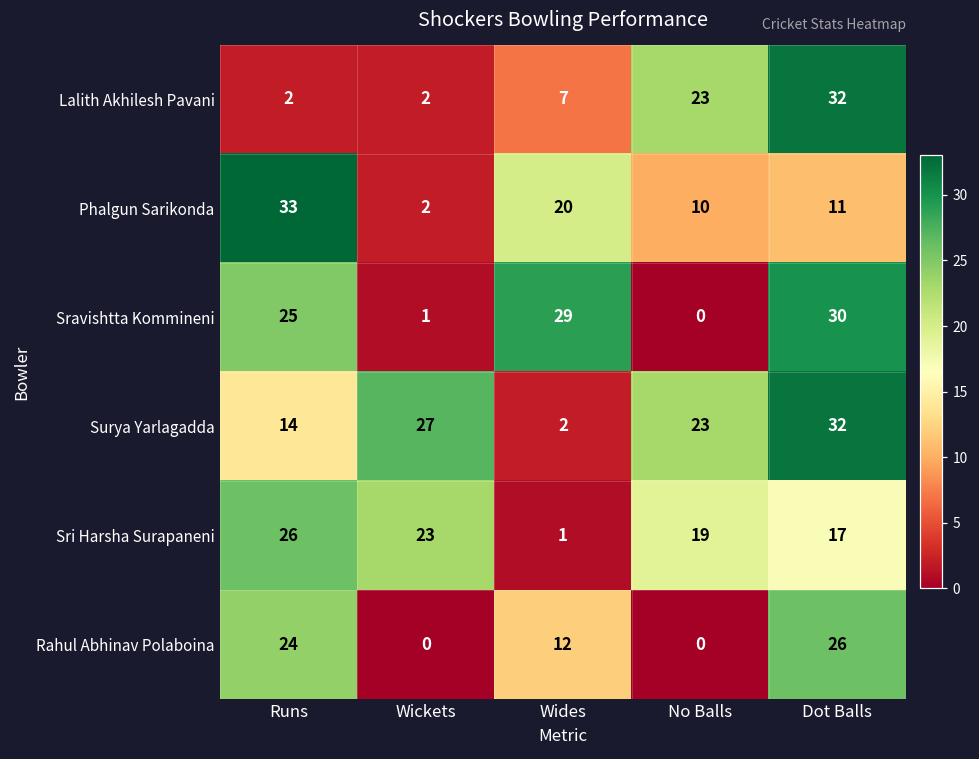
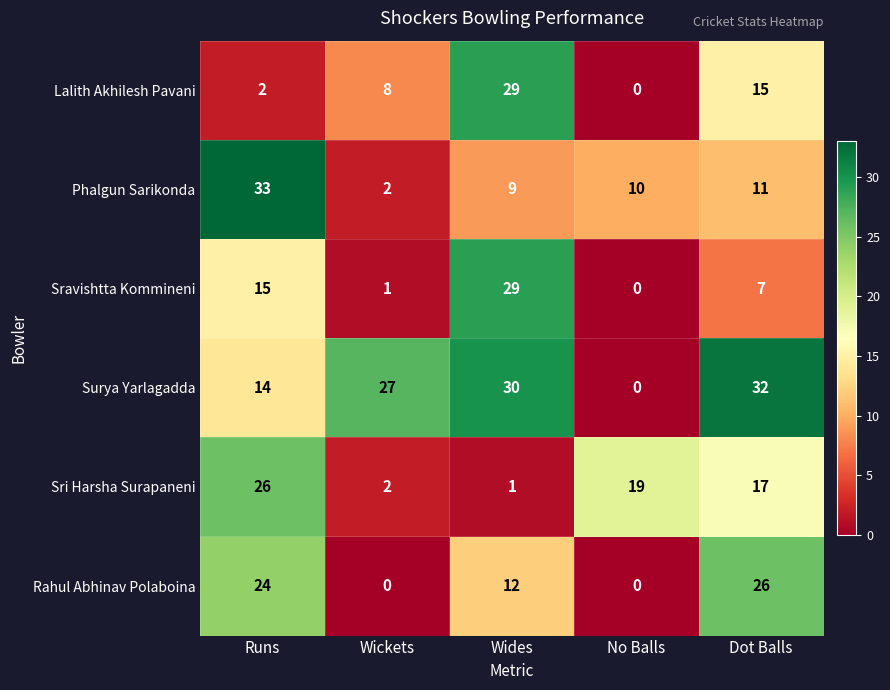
  {
    "Lalith Akhilesh Pavani": {
      "Runs": 2,
-     "Wickets": 2,
-     "Wides": 7,
-     "No Balls": 23,
-     "Dot Balls": 32
+     "Wickets": 8,
+     "Wides": 29,
+     "No Balls": 0,
+     "Dot Balls": 15
    },
    "Phalgun Sarikonda": {
      "Runs": 33,
      "Wickets": 2,
-     "Wides": 20,
+     "Wides": 9,
      "No Balls": 10,
      "Dot Balls": 11
    },
    "Sravishtta Kommineni": {
-     "Runs": 25,
+     "Runs": 15,
      "Wickets": 1,
      "Wides": 29,
      "No Balls": 0,
-     "Dot Balls": 30
+     "Dot Balls": 7
    },
    "Surya Yarlagadda": {
      "Runs": 14,
      "Wickets": 27,
-     "Wides": 2,
-     "No Balls": 23,
+     "Wides": 30,
+     "No Balls": 0,
      "Dot Balls": 32
    },
    "Sri Harsha Surapaneni": {
      "Runs": 26,
-     "Wickets": 23,
+     "Wickets": 2,
      "Wides": 1,
      "No Balls": 19,
      "Dot Balls": 17
    },
    "Rahul Abhinav Polaboina": {
      "Runs": 24,
      "Wickets": 0,
      "Wides": 12,
      "No Balls": 0,
      "Dot Balls": 26
    }
  }
